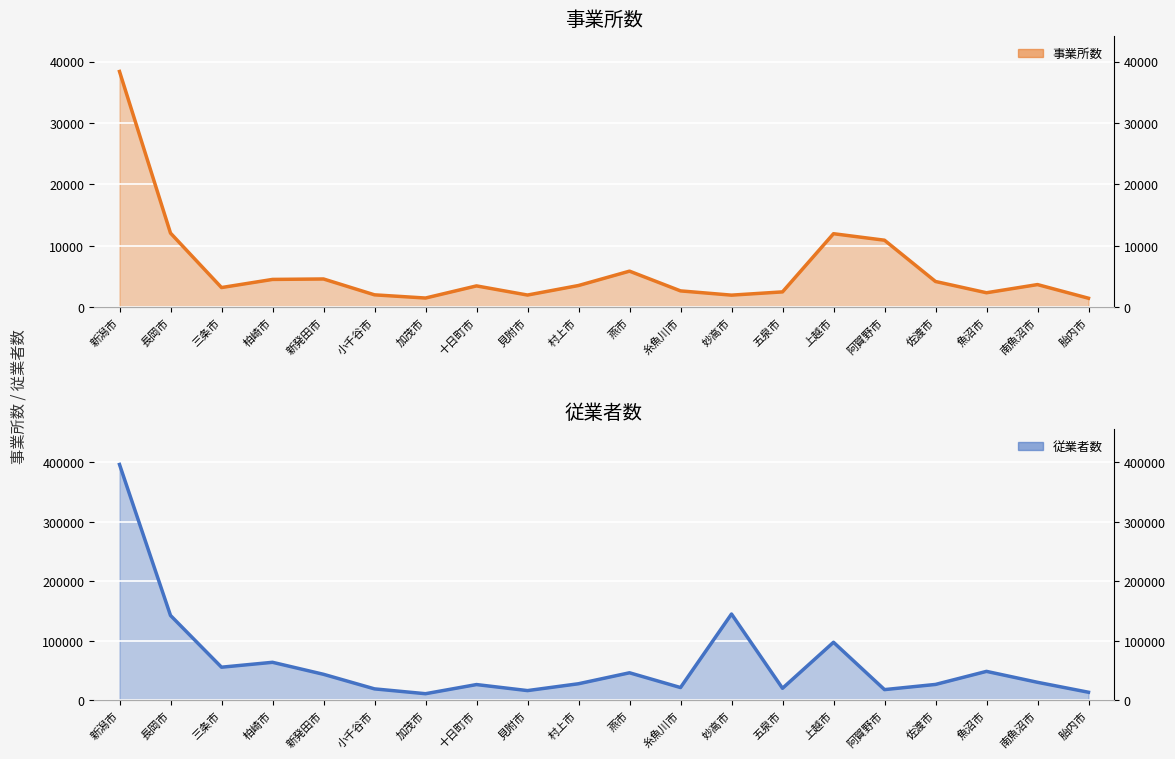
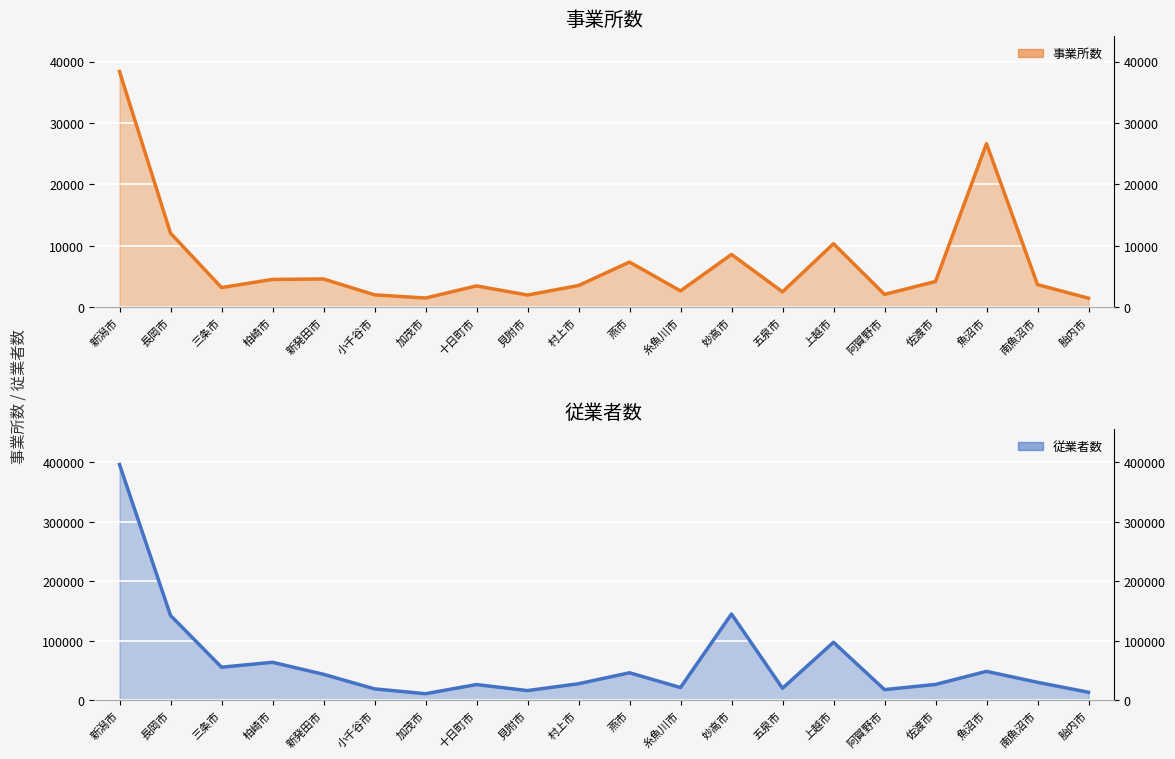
  {
    "事業所数": {
      "新潟市": 38000,
      "長岡市": 12000,
      "三条市": 3000,
      "柏崎市": 5000,
      "新発田市": 5000,
      "小千谷市": 2000,
      "加茂市": 1000,
      "十日町市": 3000,
      "見附市": 2000,
      "村上市": 4000,
-     "燕市": 6000,
+     "燕市": 7000,
      "糸魚川市": 3000,
-     "妙高市": 2000,
+     "妙高市": 9000,
      "五泉市": 2000,
-     "上越市": 12000,
-     "阿賀野市": 11000,
+     "上越市": 10000,
+     "阿賀野市": 2000,
      "佐渡市": 4000,
-     "魚沼市": 2000,
+     "魚沼市": 27000,
      "南魚沼市": 4000,
      "胎内市": 1000
    },
    "従業者数": {
      "新潟市": 400000,
      "長岡市": 140000,
      "三条市": 60000,
      "柏崎市": 60000,
      "新発田市": 40000,
      "小千谷市": 20000,
      "加茂市": 10000,
      "十日町市": 30000,
      "見附市": 20000,
      "村上市": 30000,
      "燕市": 50000,
      "糸魚川市": 20000,
      "妙高市": 140000,
      "五泉市": 20000,
      "上越市": 100000,
      "阿賀野市": 20000,
      "佐渡市": 30000,
      "魚沼市": 50000,
      "南魚沼市": 30000,
      "胎内市": 10000
    }
  }
